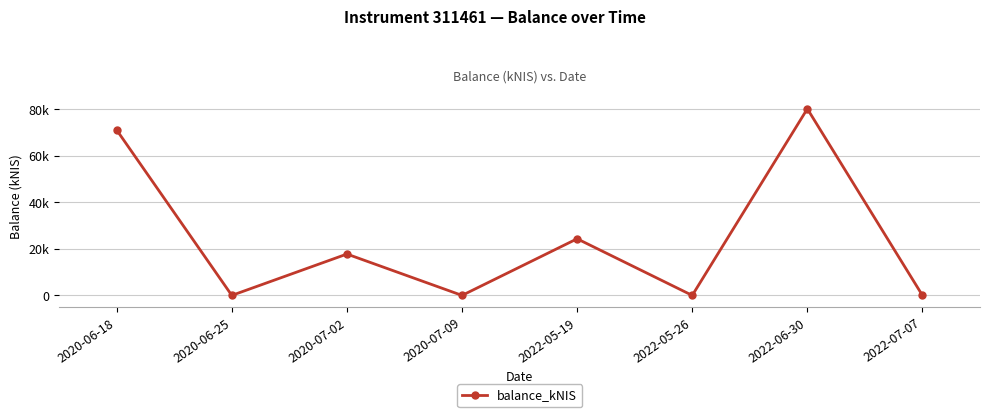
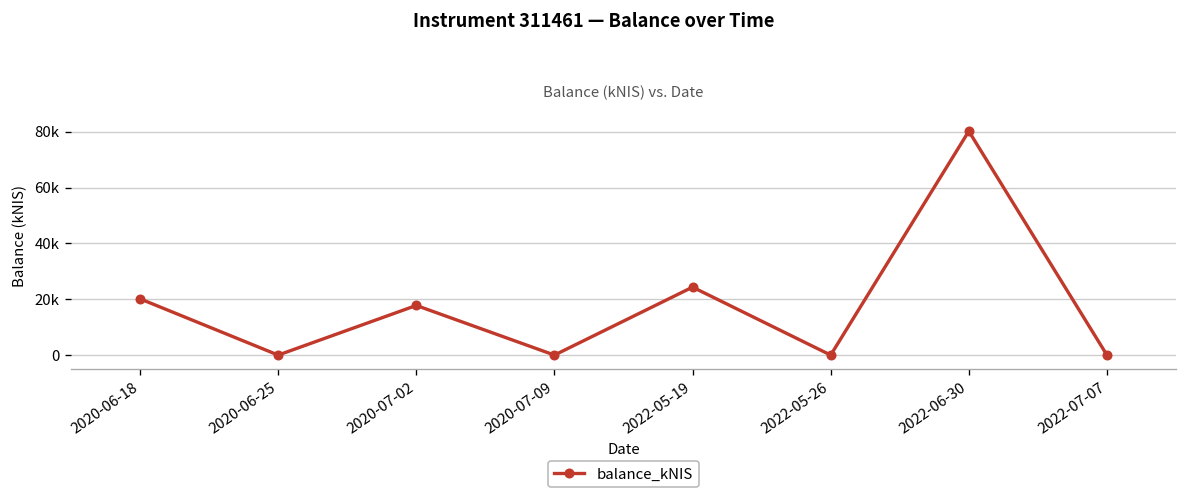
  {
-   "2020-06-18": 71000,
+   "2020-06-18": 20000,
    "2020-06-25": 0,
    "2020-07-02": 18000,
    "2020-07-09": 0,
    "2022-05-19": 24000,
    "2022-05-26": 0,
    "2022-06-30": 80000,
    "2022-07-07": 0
  }
